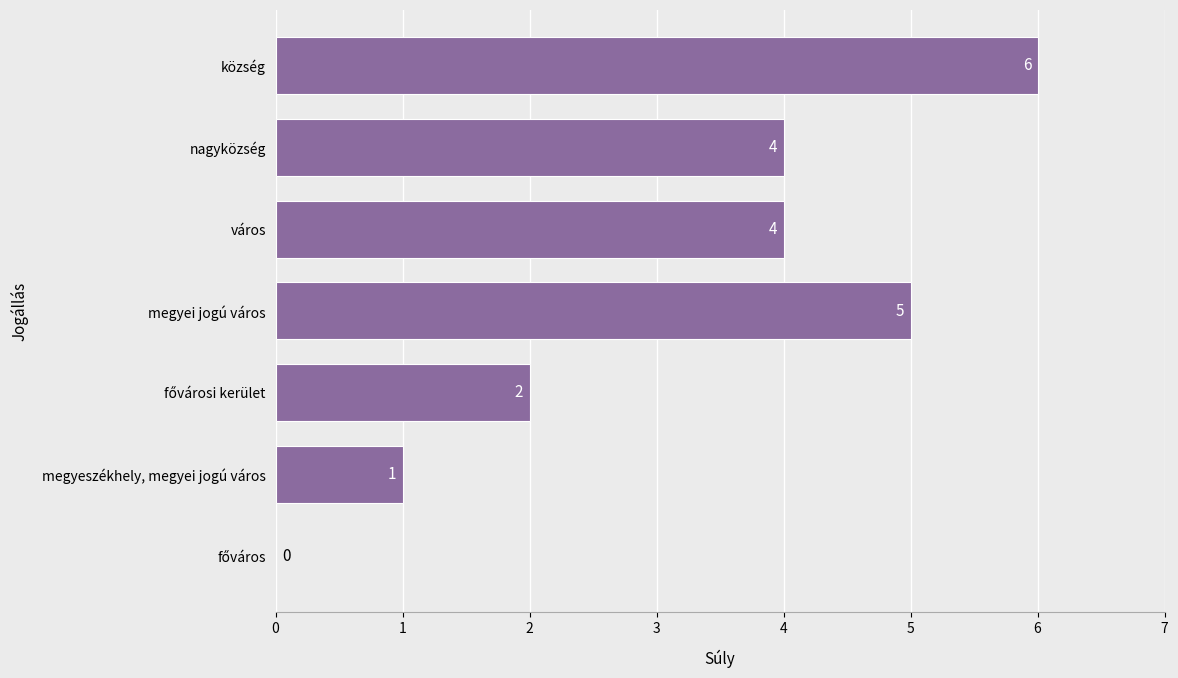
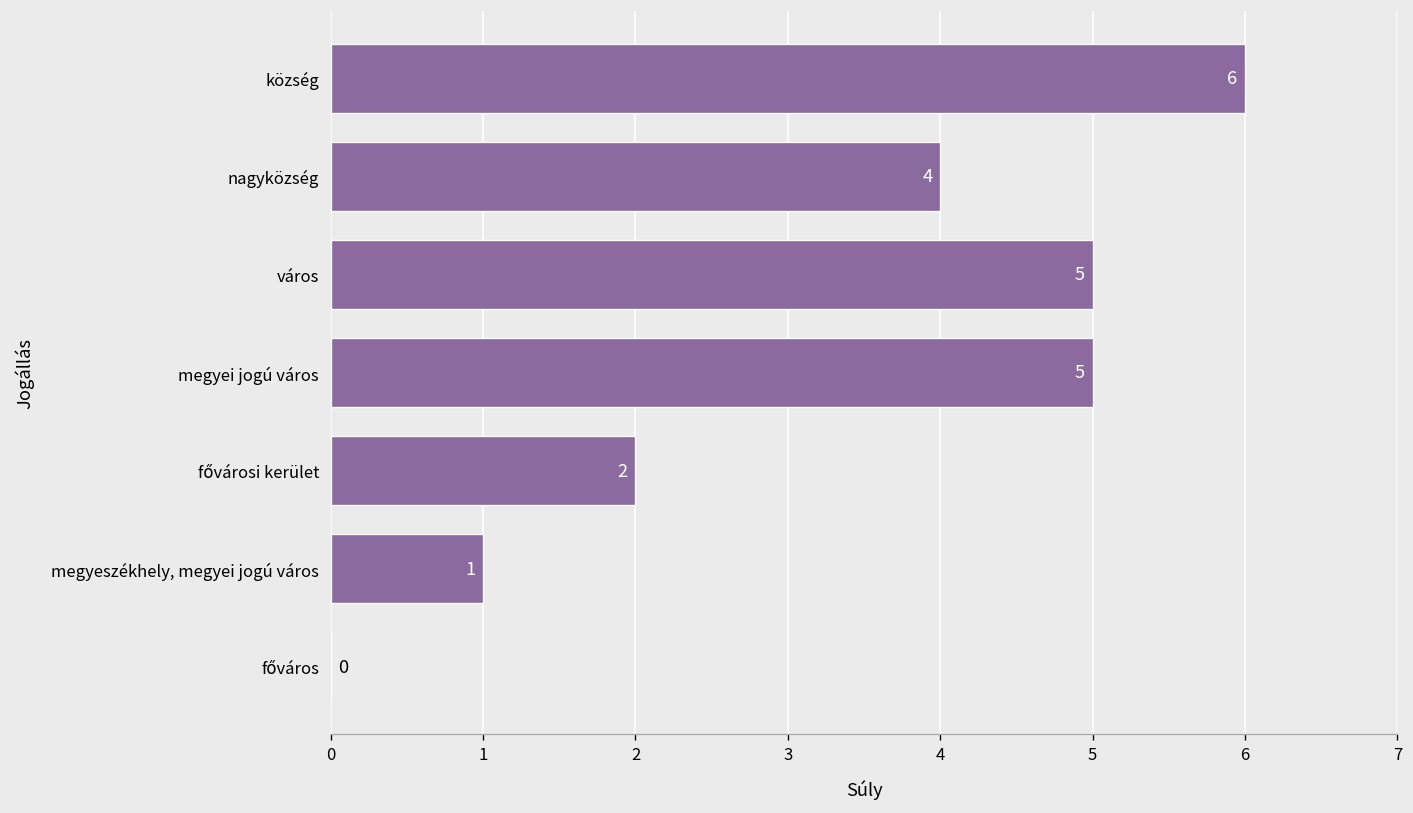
  {
    "község": 6,
    "nagyközség": 4,
-   "város": 4,
+   "város": 5,
    "megyei jogú város": 5,
    "fővárosi kerület": 2,
    "megyeszékhely, megyei jogú város": 1,
    "főváros": 0
  }
